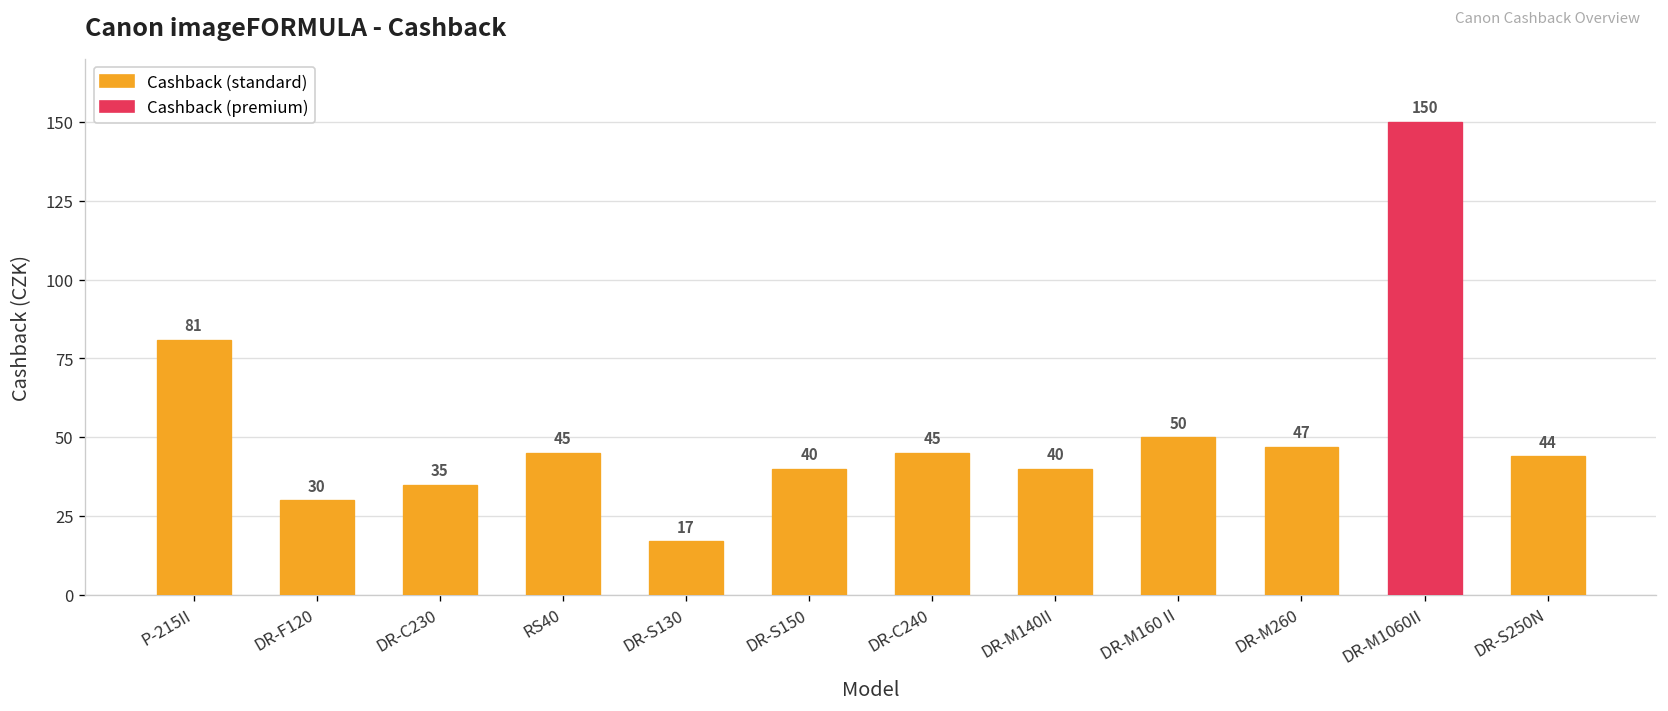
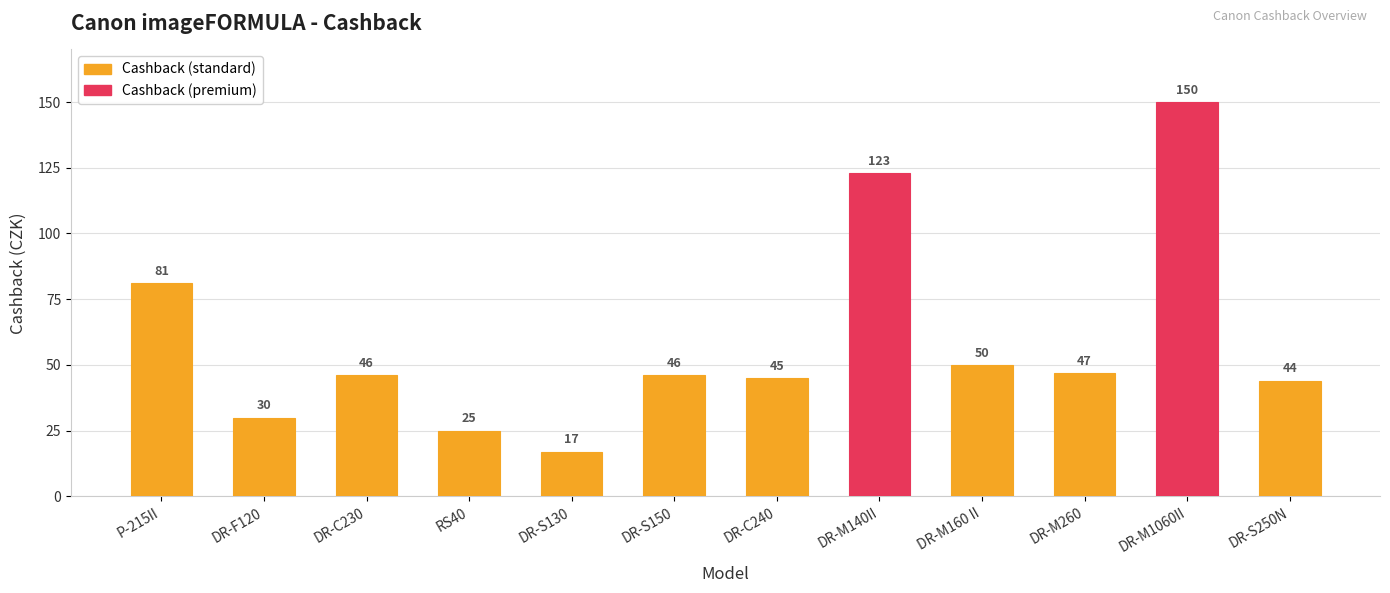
  {
    "P-215II": 81,
    "DR-F120": 30,
-   "DR-C230": 35,
-   "RS40": 45,
+   "DR-C230": 46,
+   "RS40": 25,
    "DR-S130": 17,
-   "DR-S150": 40,
+   "DR-S150": 46,
    "DR-C240": 45,
-   "DR-M140II": 40,
+   "DR-M140II": 123,
    "DR-M160 II": 50,
    "DR-M260": 47,
    "DR-M1060II": 150,
    "DR-S250N": 44
  }
